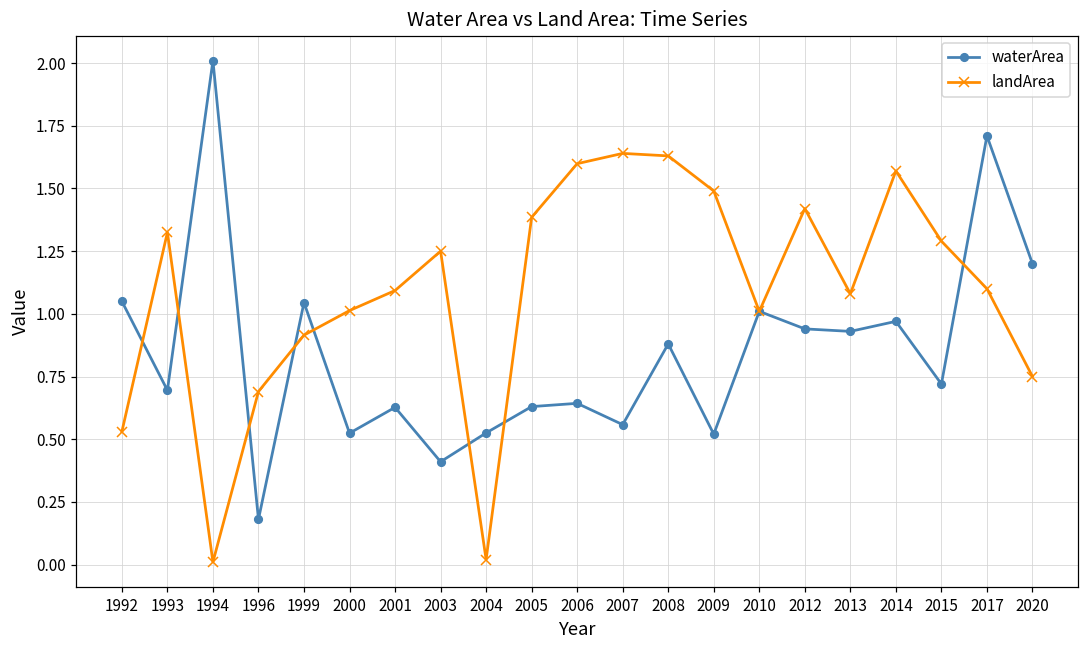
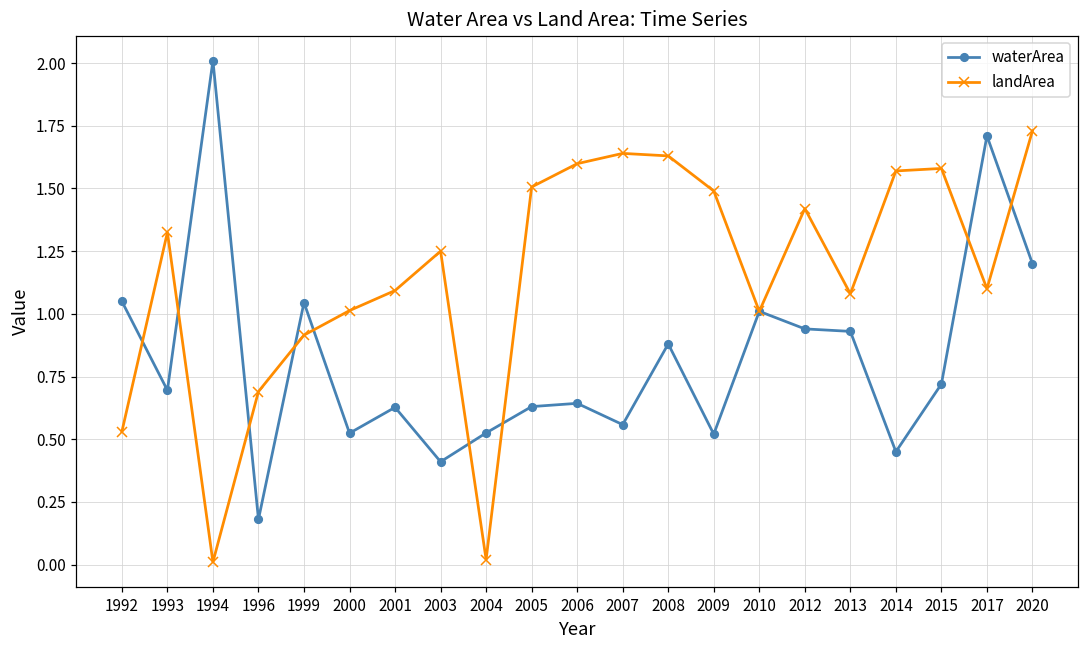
  {
    "waterArea": {
      "1992": 1.05,
      "1993": 0.70,
      "1994": 2.01,
      "1996": 0.18,
      "1999": 1.05,
      "2000": 0.52,
      "2001": 0.63,
      "2003": 0.41,
      "2004": 0.53,
      "2005": 0.63,
      "2006": 0.64,
      "2007": 0.56,
      "2008": 0.88,
      "2009": 0.52,
      "2012": 0.94,
      "2013": 0.93,
-     "2014": 0.97,
+     "2014": 0.45,
      "2015": 0.72,
      "2017": 1.71,
      "2020": 1.20
    },
    "landArea": {
      "1992": 0.53,
      "1993": 1.33,
      "1994": 0.01,
      "1996": 0.69,
      "1999": 0.92,
      "2000": 1.01,
      "2001": 1.09,
      "2003": 1.25,
      "2004": 0.02,
-     "2005": 1.39,
+     "2005": 1.51,
      "2006": 1.60,
      "2007": 1.64,
      "2008": 1.63,
      "2009": 1.49,
      "2012": 1.42,
      "2013": 1.08,
      "2014": 1.57,
-     "2015": 1.29,
+     "2015": 1.58,
      "2017": 1.10,
-     "2020": 0.75
+     "2020": 1.73
    }
  }
